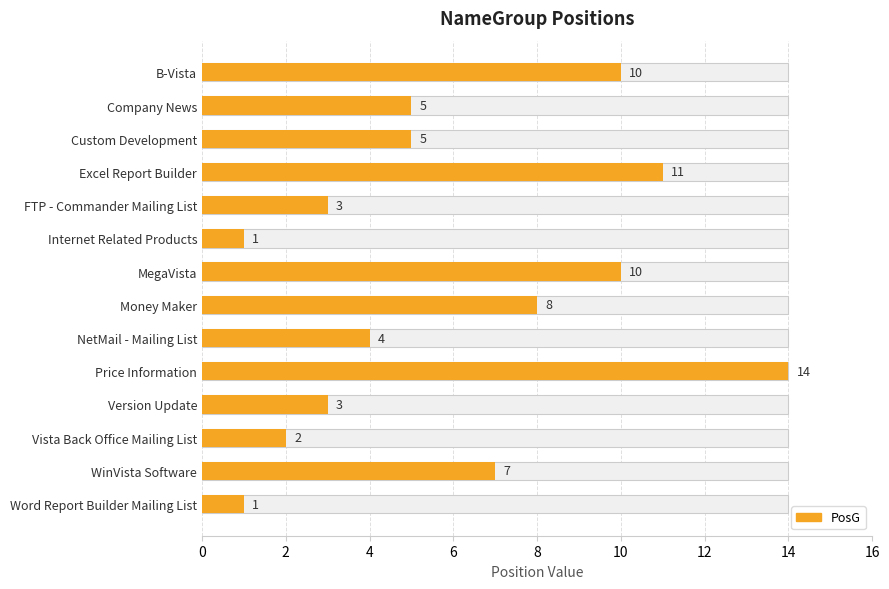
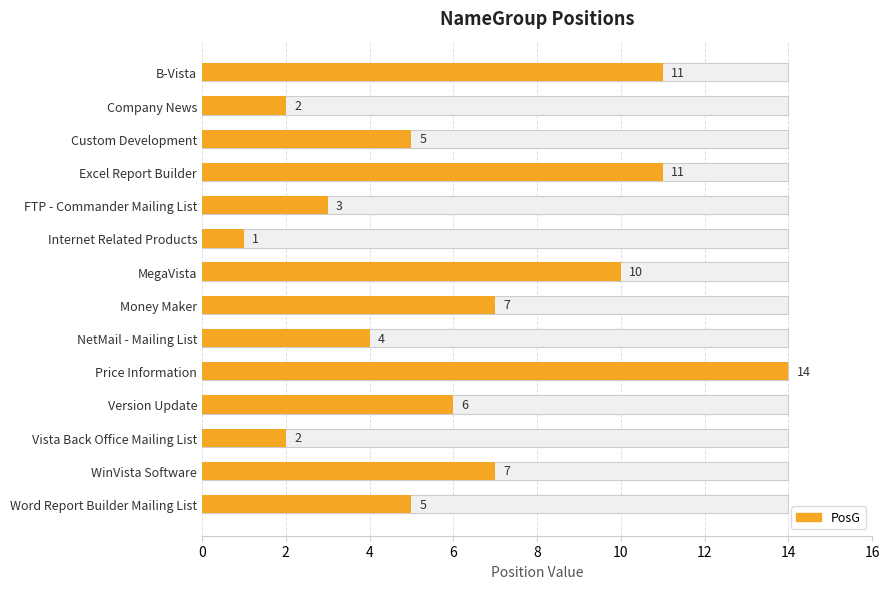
  {
    "PosG": {
-     "B-Vista": 10,
-     "Company News": 5,
-     "Money Maker": 8,
+     "B-Vista": 11,
+     "Company News": 2,
+     "Money Maker": 7,
      "Price Information": 14,
-     "Version Update": 3,
-     "Word Report Builder Mailing List": 1
+     "Version Update": 6,
+     "Word Report Builder Mailing List": 5
    }
  }
